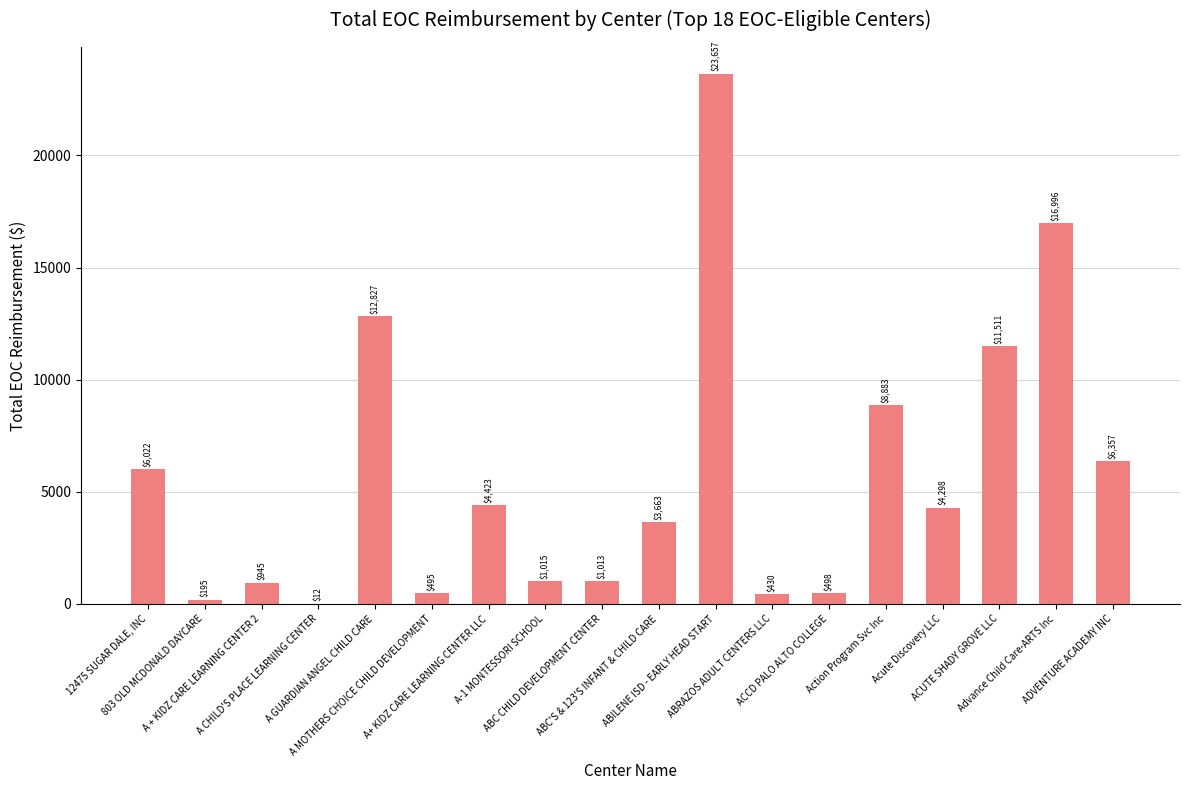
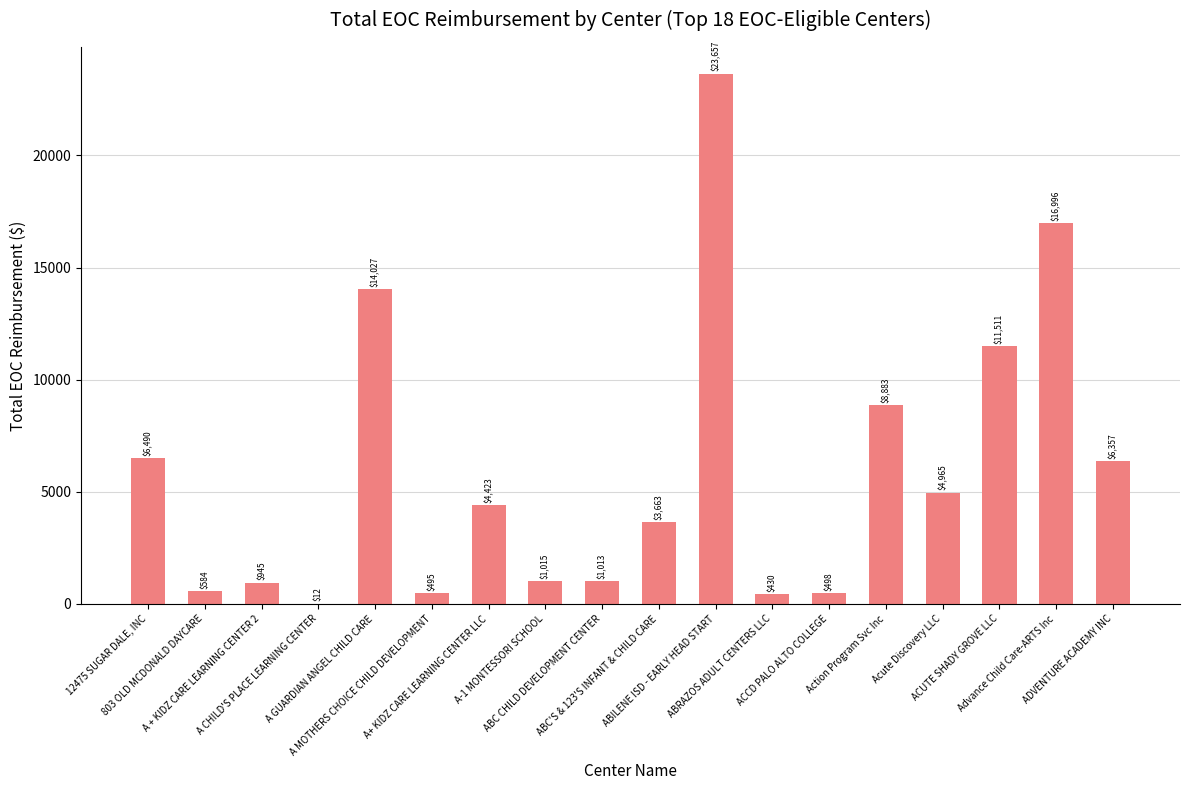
  {
-   "12475 SUGAR DALE, INC": "$6,022",
-   "803 OLD MCDONALD DAYCARE": "$195",
+   "12475 SUGAR DALE, INC": "$6,490",
+   "803 OLD MCDONALD DAYCARE": "$584",
    "A + KIDZ CARE LEARNING CENTER 2": "$945",
    "A CHILD'S PLACE LEARNING CENTER": "$12",
-   "A GUARDIAN ANGEL CHILD CARE": "$12,827",
+   "A GUARDIAN ANGEL CHILD CARE": "$14,027",
    "A MOTHERS CHOICE CHILD DEVELOPMENT": "$495",
    "A+ KIDZ CARE LEARNING CENTER LLC": "$4,423",
    "A-1 MONTESSORI SCHOOL": "$1,015",
    "ABC CHILD DEVELOPMENT CENTER": "$1,013",
    "ABC'S & 123'S INFANT & CHILD CARE": "$3,663",
    "ABILENE ISD - EARLY HEAD START": "$23,657",
    "ABRAZOS ADULT CENTERS LLC": "$430",
    "ACCD PALO ALTO COLLEGE": "$498",
    "Action Program Svc Inc": "$8,883",
-   "Acute Discovery LLC": "$4,298",
+   "Acute Discovery LLC": "$4,965",
    "ACUTE SHADY GROVE LLC": "$11,511",
    "Advance Child Care-ARTS Inc": "$16,996",
    "ADVENTURE ACADEMY INC": "$6,357"
  }
